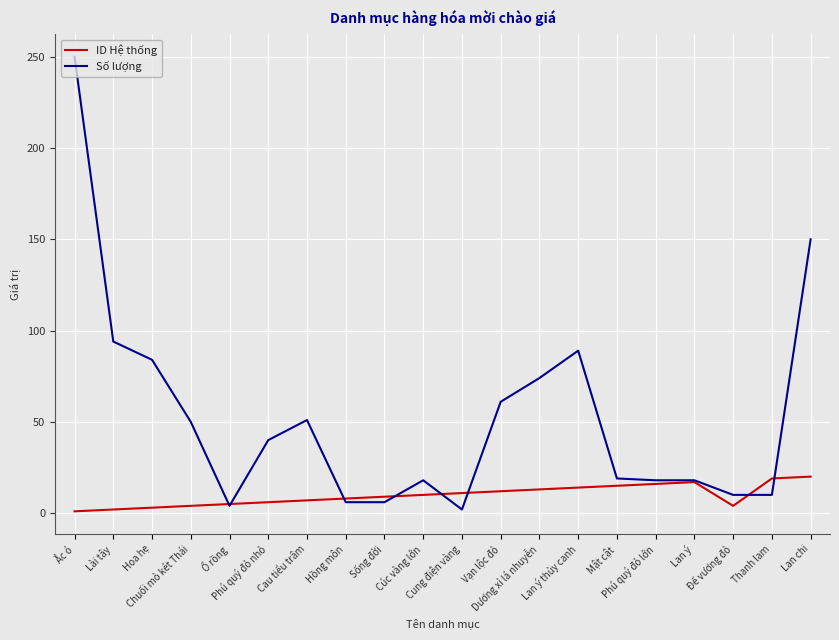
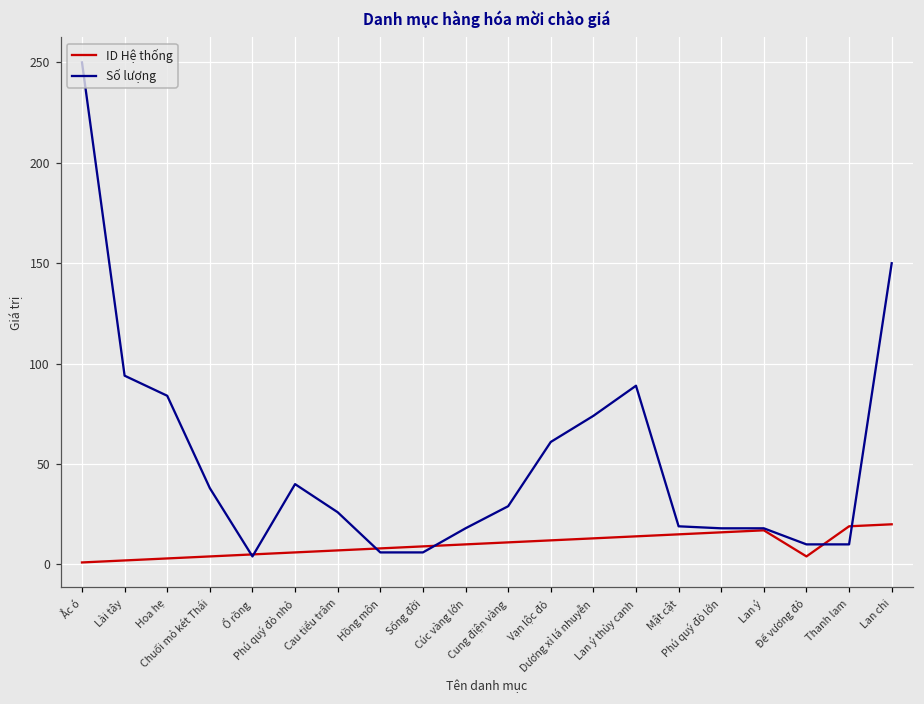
  {
    "ID Hệ thống": {
      "Ắc ó": 1,
      "Lài tây": 2,
      "Hoa hẹ": 3,
      "Chuối mỏ két Thái": 4,
      "Phú quý đỏ nhỏ": 6,
      "Cau tiểu trâm": 7,
      "Hồng môn": 8,
      "Sống đời": 9,
      "Cúc vàng lớn": 10,
      "Cung điện vàng": 11,
      "Vạn lộc đỏ": 12,
      "Dương xỉ lá nhuyễn": 13,
      "Lan ý thủy canh": 14,
      "Mật cật": 15,
      "Phú quý đỏ lớn": 16,
      "Đế vương đỏ": 4,
      "Thanh lam": 19,
      "Lan chi": 20
    },
    "Số lượng": {
      "Lài tây": 94,
      "Hoa hẹ": 84,
-     "Chuối mỏ két Thái": 50,
+     "Chuối mỏ két Thái": 38,
      "Phú quý đỏ nhỏ": 40,
-     "Cau tiểu trâm": 51,
+     "Cau tiểu trâm": 26,
      "Hồng môn": 6,
      "Sống đời": 6,
      "Cúc vàng lớn": 18,
-     "Cung điện vàng": 2,
+     "Cung điện vàng": 29,
      "Vạn lộc đỏ": 61,
      "Dương xỉ lá nhuyễn": 74,
      "Lan ý thủy canh": 89,
      "Mật cật": 19,
      "Phú quý đỏ lớn": 18,
      "Đế vương đỏ": 10,
      "Thanh lam": 10,
      "Lan chi": 150
    }
  }
